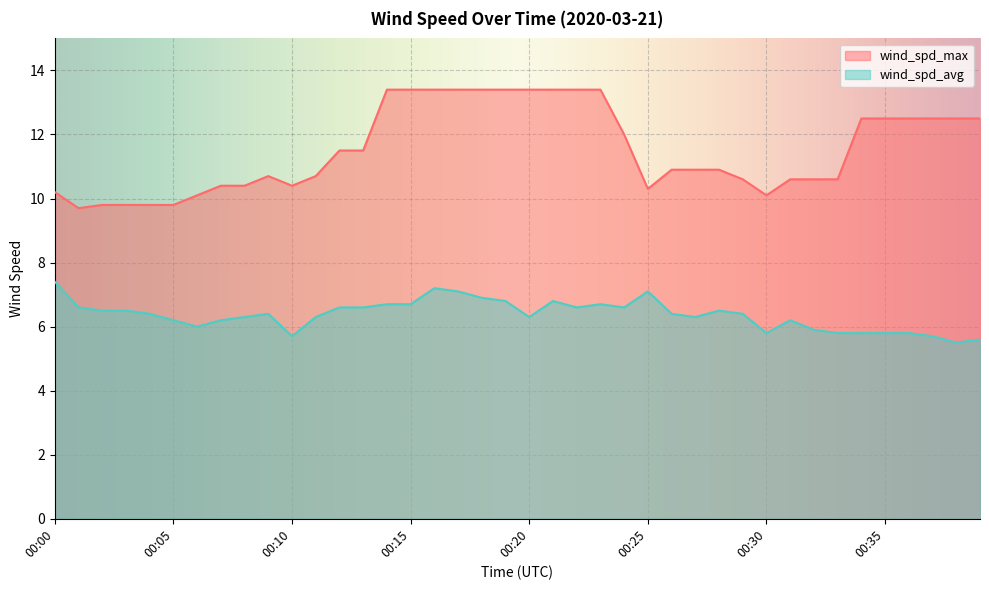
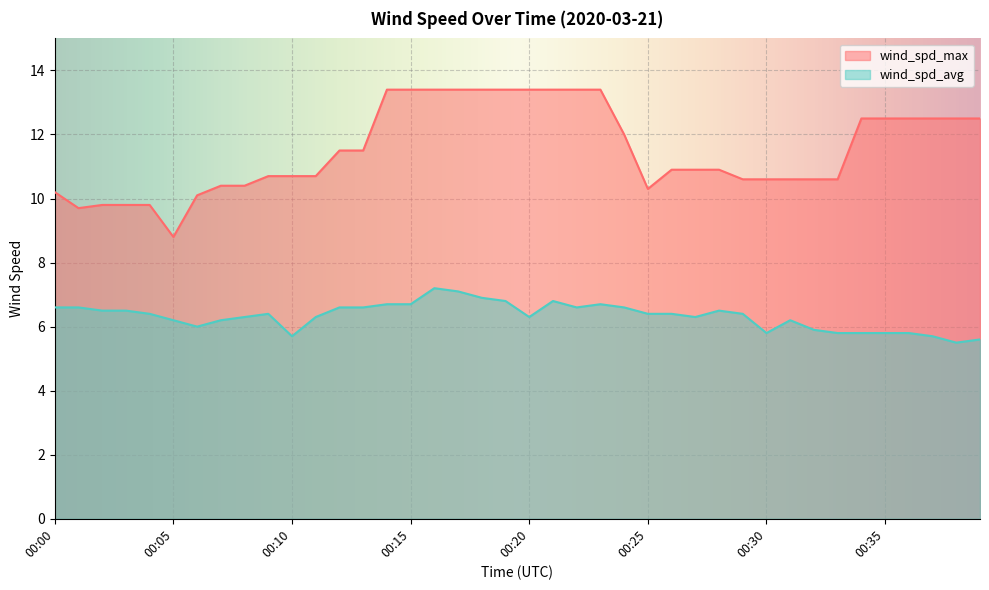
  {
    "wind_spd_max": {
      "00:00": 10.2,
-     "00:05": 9.8,
-     "00:10": 10.4,
+     "00:05": 8.8,
+     "00:10": 10.7,
      "00:15": 13.4,
      "00:20": 13.4,
      "00:25": 10.3,
-     "00:30": 10.1,
+     "00:30": 10.6,
      "00:35": 12.5
    },
    "wind_spd_avg": {
-     "00:00": 7.4,
+     "00:00": 6.6,
      "00:05": 6.2,
      "00:10": 5.7,
      "00:15": 6.7,
      "00:20": 6.3,
-     "00:25": 7.1,
+     "00:25": 6.4,
      "00:30": 5.8,
      "00:35": 5.8
    }
  }
